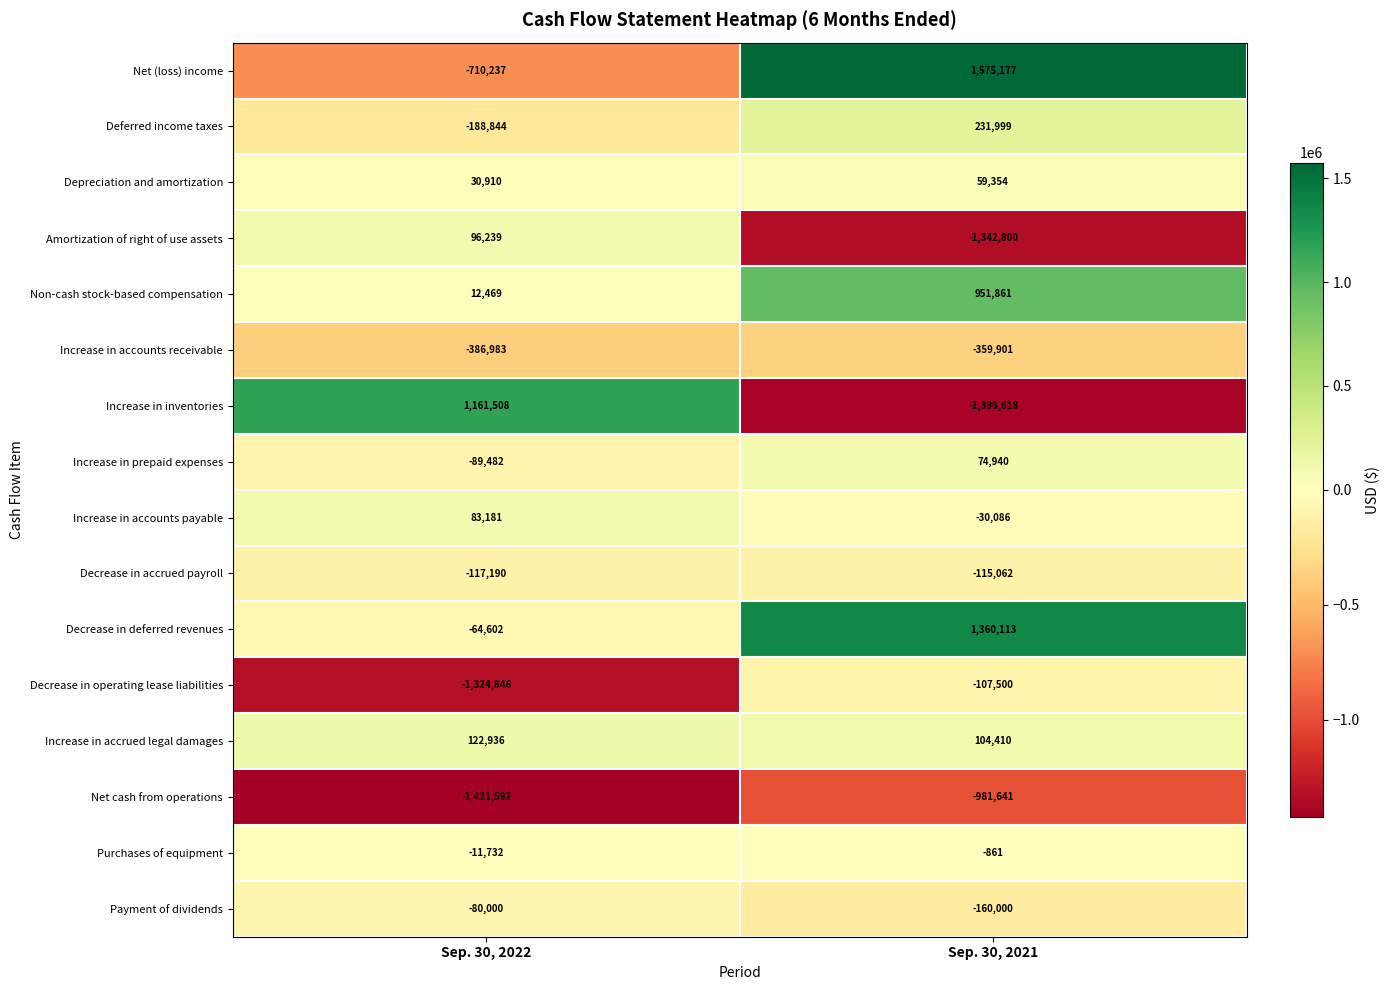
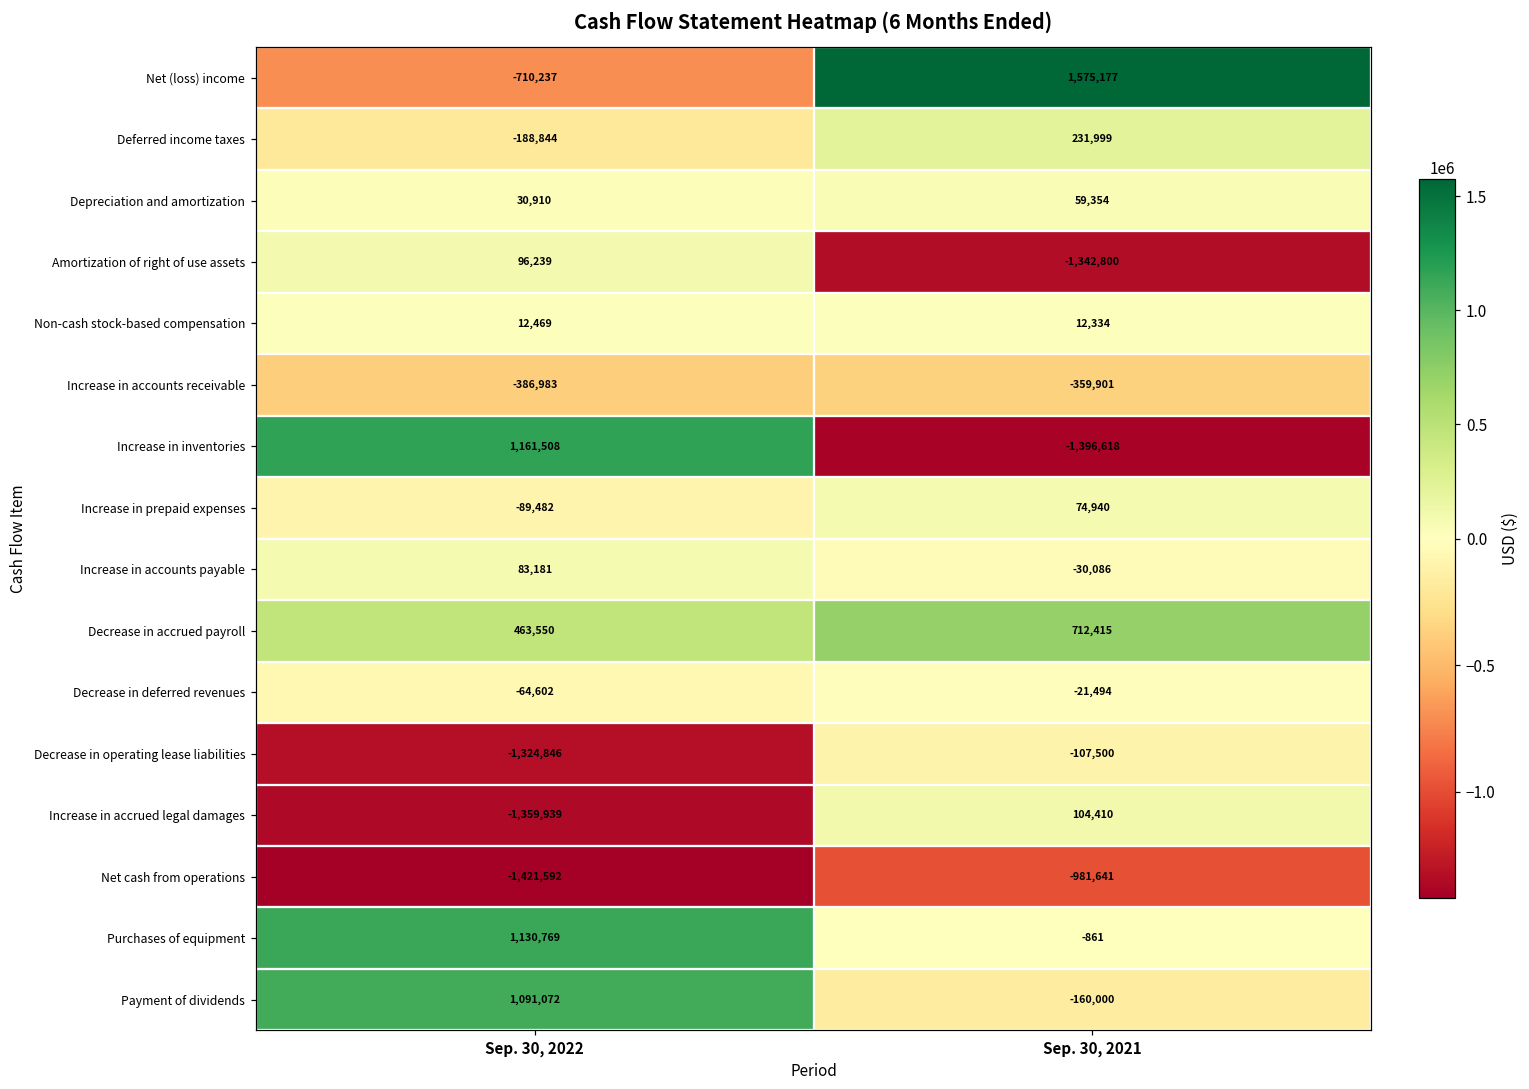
  {
    "Net (loss) income": {
      "Sep. 30, 2022": "-710,237",
      "Sep. 30, 2021": "1,575,177"
    },
    "Deferred income taxes": {
      "Sep. 30, 2022": "-188,844",
      "Sep. 30, 2021": "231,999"
    },
    "Depreciation and amortization": {
      "Sep. 30, 2022": "30,910",
      "Sep. 30, 2021": "59,354"
    },
    "Amortization of right of use assets": {
      "Sep. 30, 2022": "96,239",
      "Sep. 30, 2021": "-1,342,800"
    },
    "Non-cash stock-based compensation": {
      "Sep. 30, 2022": "12,469",
-     "Sep. 30, 2021": "951,861"
+     "Sep. 30, 2021": "12,334"
    },
    "Increase in accounts receivable": {
      "Sep. 30, 2022": "-386,983",
      "Sep. 30, 2021": "-359,901"
    },
    "Increase in inventories": {
      "Sep. 30, 2022": "1,161,508",
      "Sep. 30, 2021": "-1,396,618"
    },
    "Increase in prepaid expenses": {
      "Sep. 30, 2022": "-89,482",
      "Sep. 30, 2021": "74,940"
    },
    "Increase in accounts payable": {
      "Sep. 30, 2022": "83,181",
      "Sep. 30, 2021": "-30,086"
    },
    "Decrease in accrued payroll": {
-     "Sep. 30, 2022": "-117,190",
-     "Sep. 30, 2021": "-115,062"
+     "Sep. 30, 2022": "463,550",
+     "Sep. 30, 2021": "712,415"
    },
    "Decrease in deferred revenues": {
      "Sep. 30, 2022": "-64,602",
-     "Sep. 30, 2021": "1,360,113"
+     "Sep. 30, 2021": "-21,494"
    },
    "Decrease in operating lease liabilities": {
      "Sep. 30, 2022": "-1,324,846",
      "Sep. 30, 2021": "-107,500"
    },
    "Increase in accrued legal damages": {
-     "Sep. 30, 2022": "122,936",
+     "Sep. 30, 2022": "-1,359,939",
      "Sep. 30, 2021": "104,410"
    },
    "Net cash from operations": {
      "Sep. 30, 2022": "-1,421,592",
      "Sep. 30, 2021": "-981,641"
    },
    "Purchases of equipment": {
-     "Sep. 30, 2022": "-11,732",
+     "Sep. 30, 2022": "1,130,769",
      "Sep. 30, 2021": "-861"
    },
    "Payment of dividends": {
-     "Sep. 30, 2022": "-80,000",
+     "Sep. 30, 2022": "1,091,072",
      "Sep. 30, 2021": "-160,000"
    }
  }
